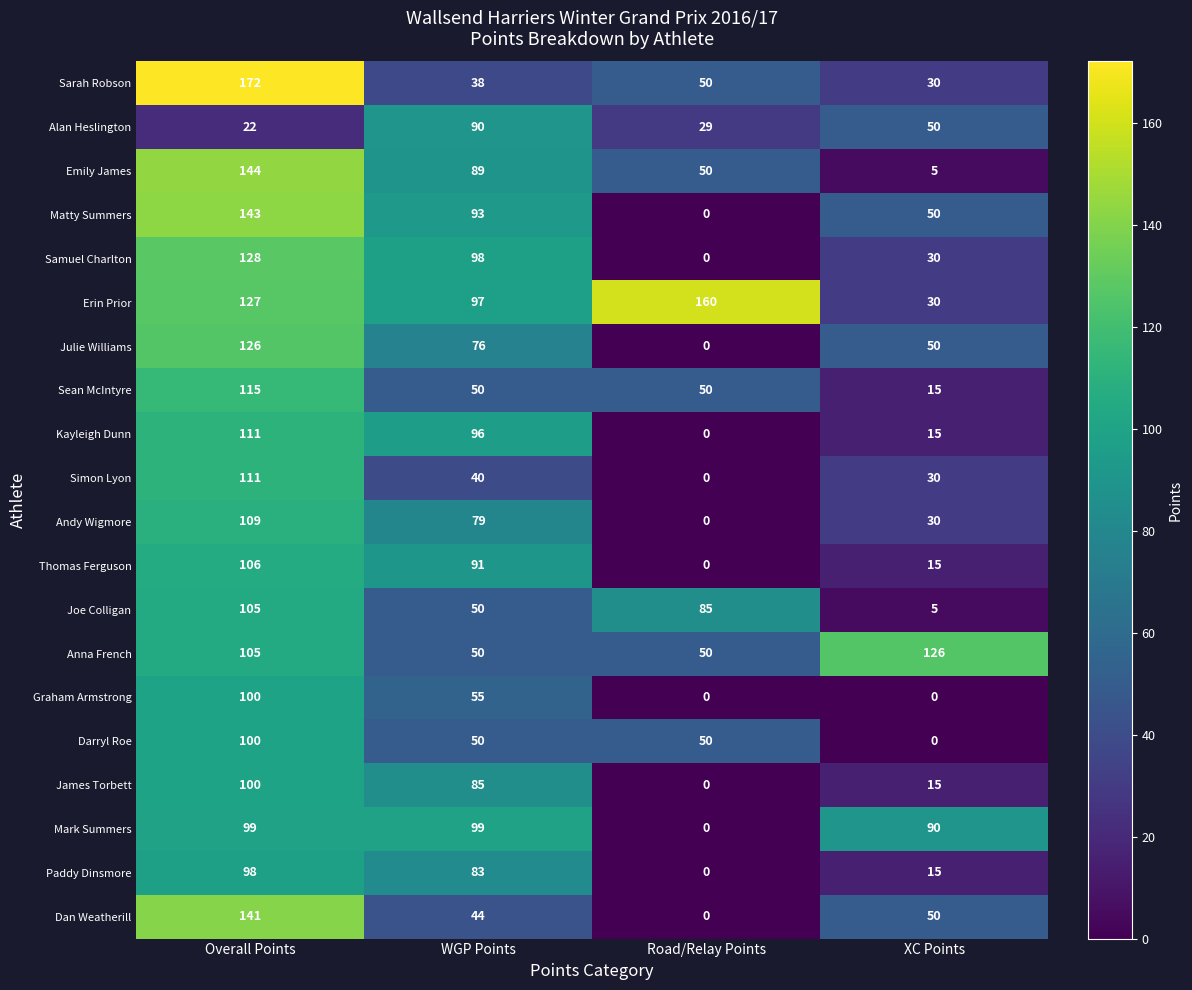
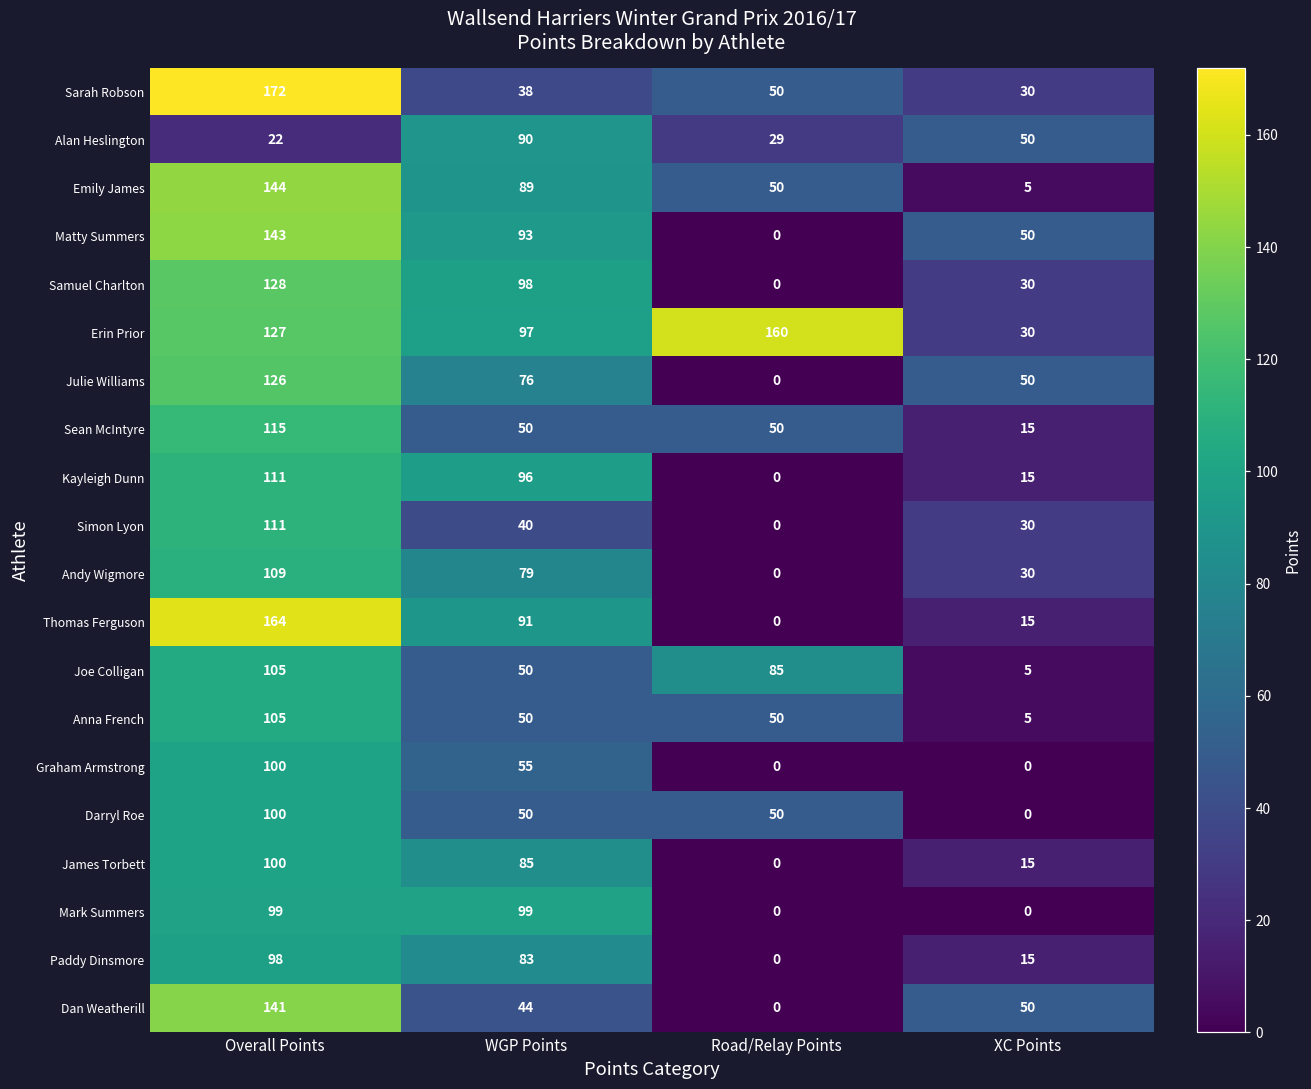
  {
    "Sarah Robson": {
      "Overall Points": 172,
      "WGP Points": 38,
      "Road/Relay Points": 50,
      "XC Points": 30
    },
    "Alan Heslington": {
      "Overall Points": 22,
      "WGP Points": 90,
      "Road/Relay Points": 29,
      "XC Points": 50
    },
    "Emily James": {
      "Overall Points": 144,
      "WGP Points": 89,
      "Road/Relay Points": 50,
      "XC Points": 5
    },
    "Matty Summers": {
      "Overall Points": 143,
      "WGP Points": 93,
      "Road/Relay Points": 0,
      "XC Points": 50
    },
    "Samuel Charlton": {
      "Overall Points": 128,
      "WGP Points": 98,
      "Road/Relay Points": 0,
      "XC Points": 30
    },
    "Erin Prior": {
      "Overall Points": 127,
      "WGP Points": 97,
      "Road/Relay Points": 160,
      "XC Points": 30
    },
    "Julie Williams": {
      "Overall Points": 126,
      "WGP Points": 76,
      "Road/Relay Points": 0,
      "XC Points": 50
    },
    "Sean McIntyre": {
      "Overall Points": 115,
      "WGP Points": 50,
      "Road/Relay Points": 50,
      "XC Points": 15
    },
    "Kayleigh Dunn": {
      "Overall Points": 111,
      "WGP Points": 96,
      "Road/Relay Points": 0,
      "XC Points": 15
    },
    "Simon Lyon": {
      "Overall Points": 111,
      "WGP Points": 40,
      "Road/Relay Points": 0,
      "XC Points": 30
    },
    "Andy Wigmore": {
      "Overall Points": 109,
      "WGP Points": 79,
      "Road/Relay Points": 0,
      "XC Points": 30
    },
    "Thomas Ferguson": {
-     "Overall Points": 106,
+     "Overall Points": 164,
      "WGP Points": 91,
      "Road/Relay Points": 0,
      "XC Points": 15
    },
    "Joe Colligan": {
      "Overall Points": 105,
      "WGP Points": 50,
      "Road/Relay Points": 85,
      "XC Points": 5
    },
    "Anna French": {
      "Overall Points": 105,
      "WGP Points": 50,
      "Road/Relay Points": 50,
-     "XC Points": 126
+     "XC Points": 5
    },
    "Graham Armstrong": {
      "Overall Points": 100,
      "WGP Points": 55,
      "Road/Relay Points": 0,
      "XC Points": 0
    },
    "Darryl Roe": {
      "Overall Points": 100,
      "WGP Points": 50,
      "Road/Relay Points": 50,
      "XC Points": 0
    },
    "James Torbett": {
      "Overall Points": 100,
      "WGP Points": 85,
      "Road/Relay Points": 0,
      "XC Points": 15
    },
    "Mark Summers": {
      "Overall Points": 99,
      "WGP Points": 99,
      "Road/Relay Points": 0,
-     "XC Points": 90
+     "XC Points": 0
    },
    "Paddy Dinsmore": {
      "Overall Points": 98,
      "WGP Points": 83,
      "Road/Relay Points": 0,
      "XC Points": 15
    },
    "Dan Weatherill": {
      "Overall Points": 141,
      "WGP Points": 44,
      "Road/Relay Points": 0,
      "XC Points": 50
    }
  }
